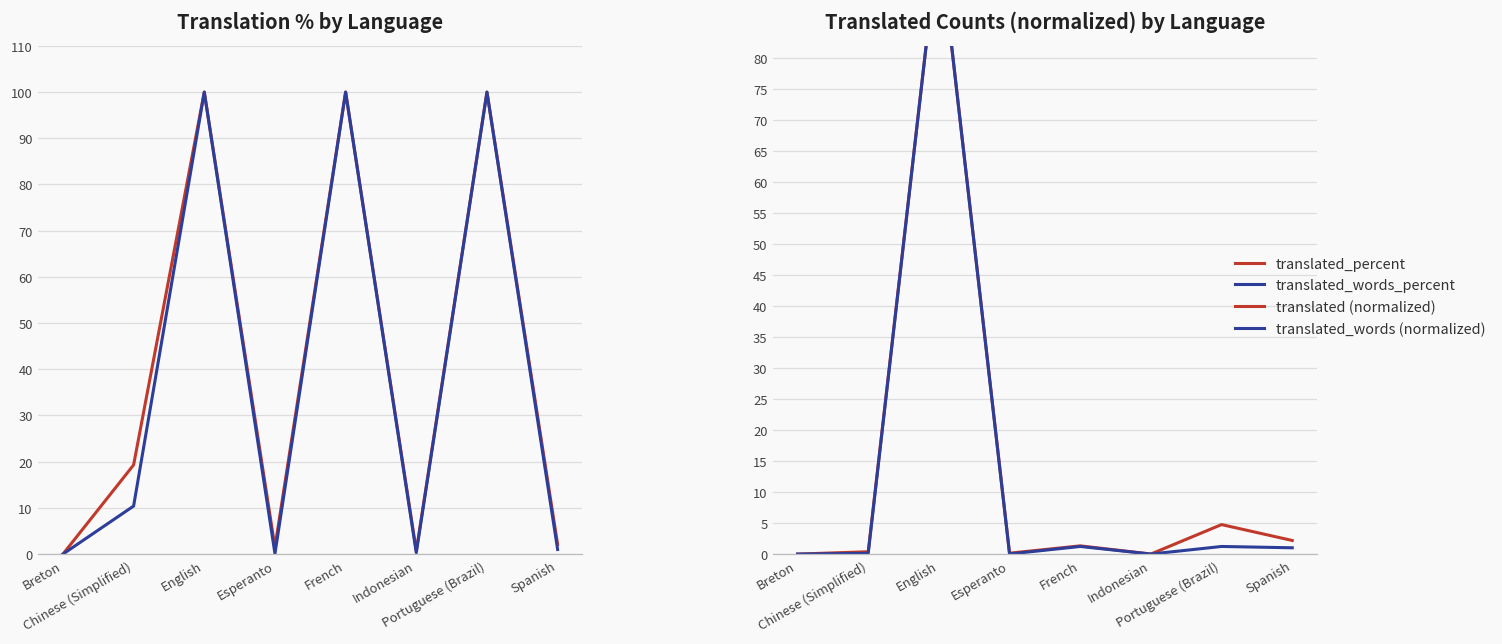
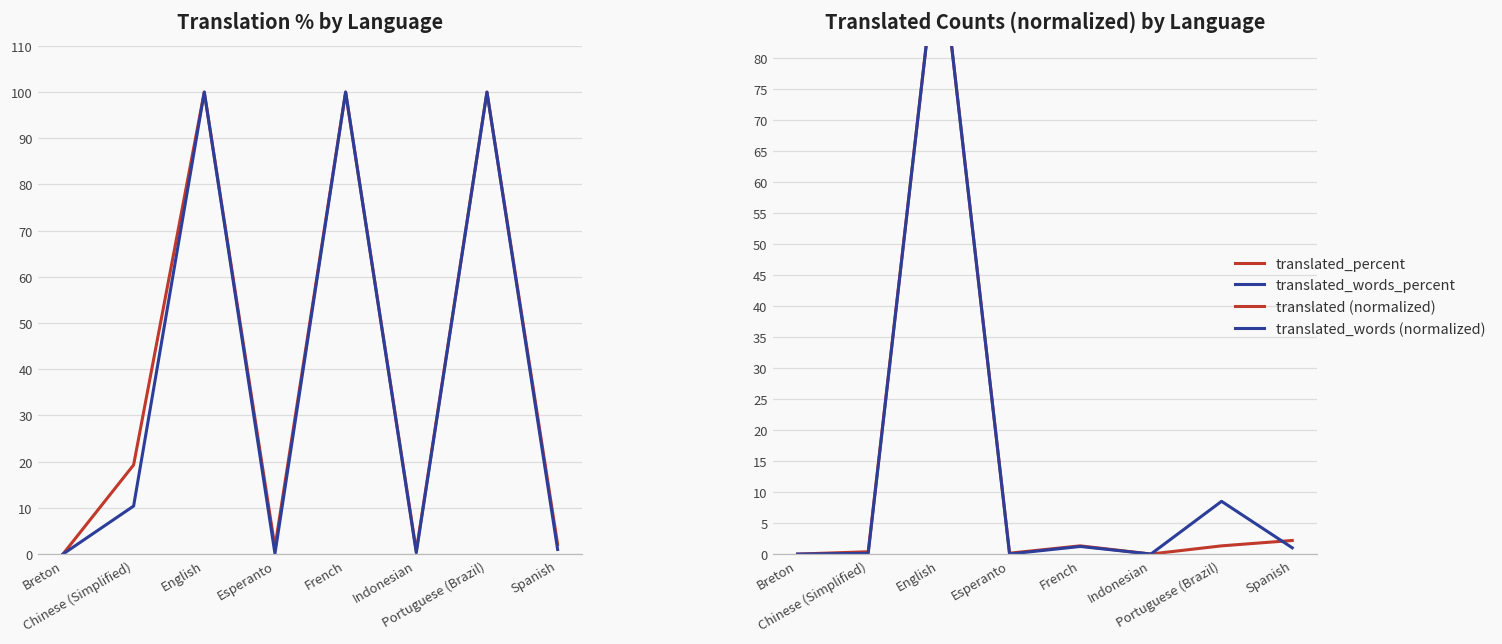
  {
    "Translation % by Language": {
      "translated_percent": {
        "Chinese (Simplified)": 19,
        "Esperanto": 2,
        "Spanish": 2
      },
      "translated_words_percent": {
        "Chinese (Simplified)": 10,
        "Esperanto": 0,
        "Spanish": 1
      }
    },
    "Translated Counts (normalized) by Language": {
      "translated (normalized)": {
-       "Portuguese (Brazil)": 5,
+       "Portuguese (Brazil)": 1,
        "Spanish": 2
      },
      "translated_words (normalized)": {
-       "Portuguese (Brazil)": 1,
+       "Portuguese (Brazil)": 9,
        "Spanish": 1
      }
    }
  }
